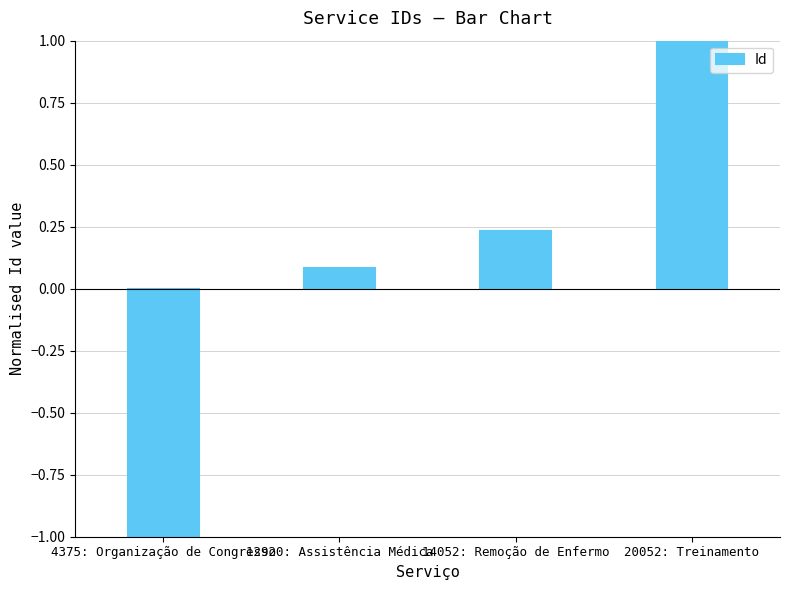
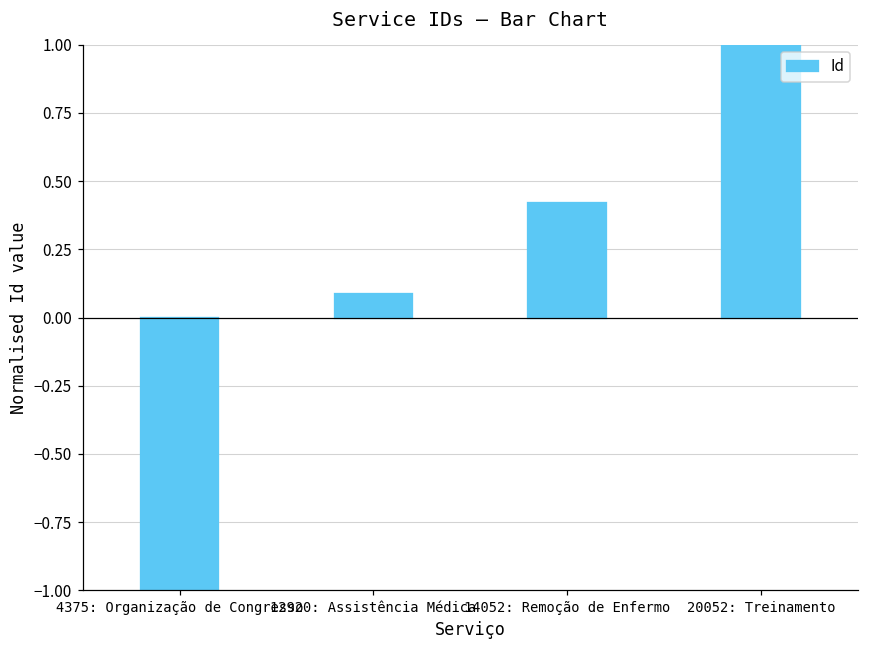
  {
    "4375: Organização de Congresso": -1.00,
-   "14052: Remoção de Enfermo": 0.23,
+   "14052: Remoção de Enfermo": 0.42,
    "20052: Treinamento": 1.00
  }
